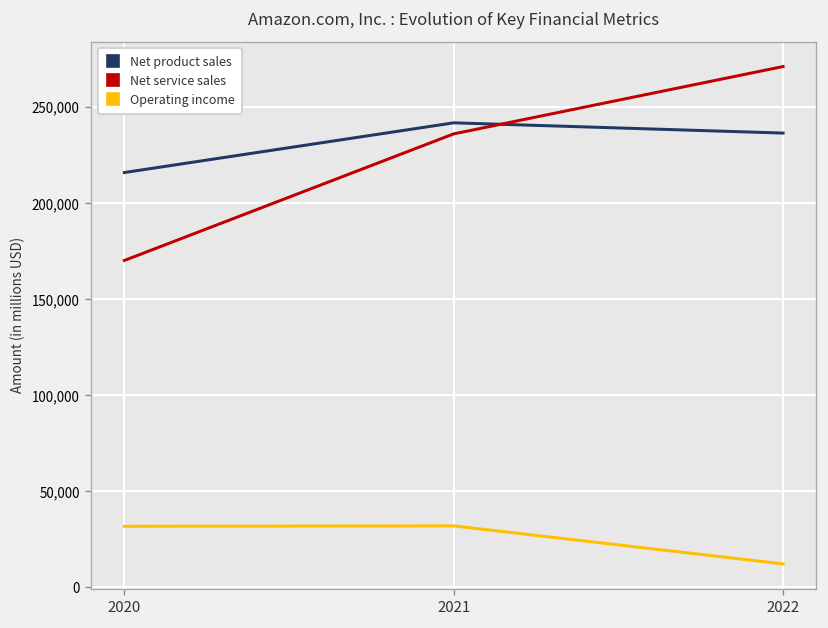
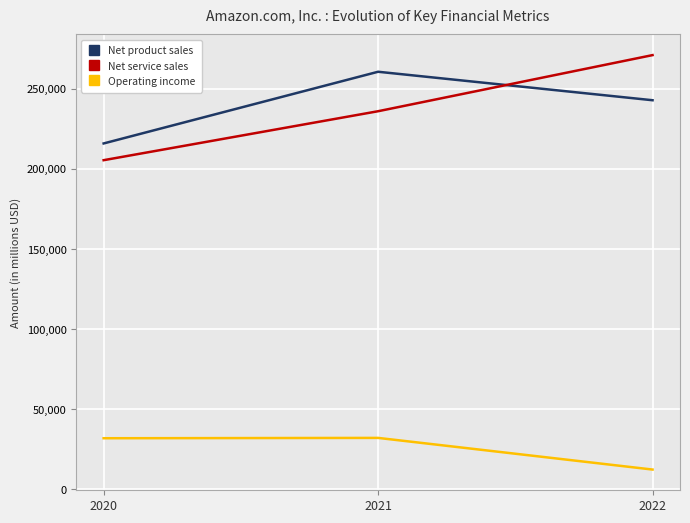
  {
    "Net product sales": {
      "2020": "216,000",
-     "2021": "242,000",
-     "2022": "236,000"
+     "2021": "261,000",
+     "2022": "243,000"
    },
    "Net service sales": {
-     "2020": "170,000",
+     "2020": "205,000",
      "2021": "236,000",
      "2022": "271,000"
    },
    "Operating income": {
      "2020": "32,000",
      "2021": "32,000",
      "2022": "12,000"
    }
  }
